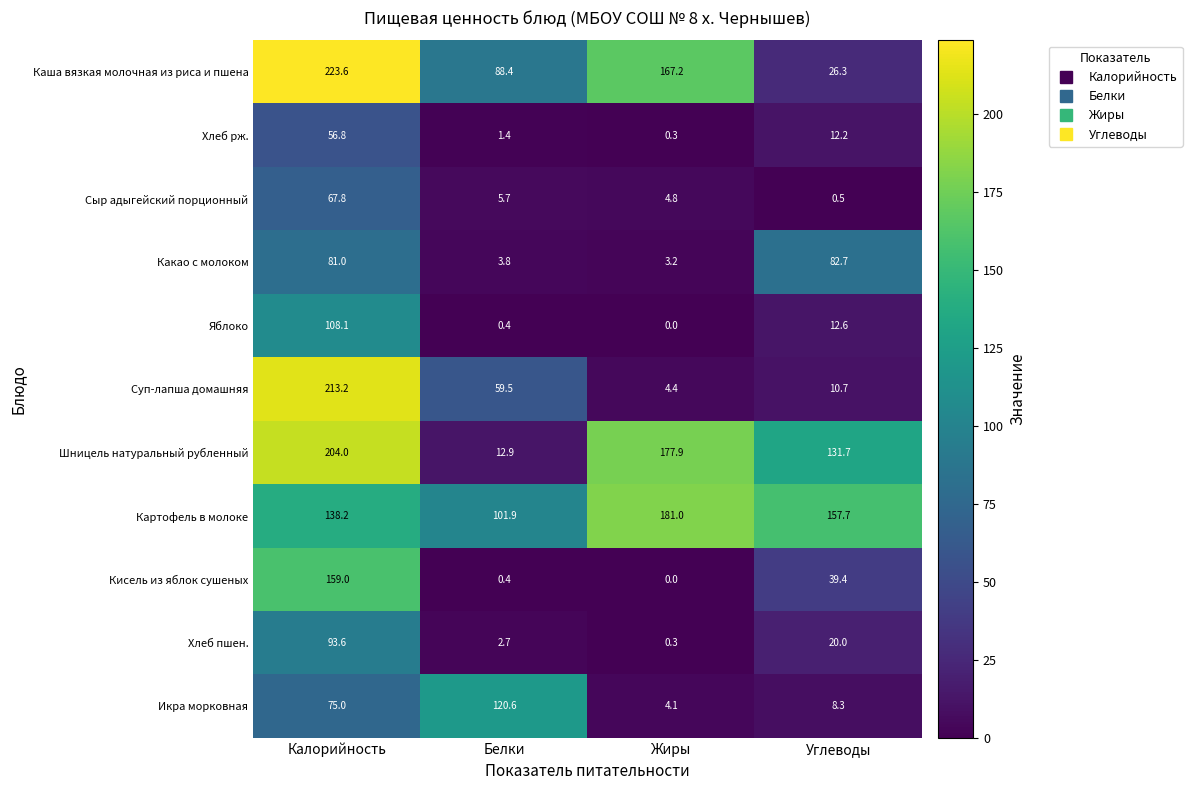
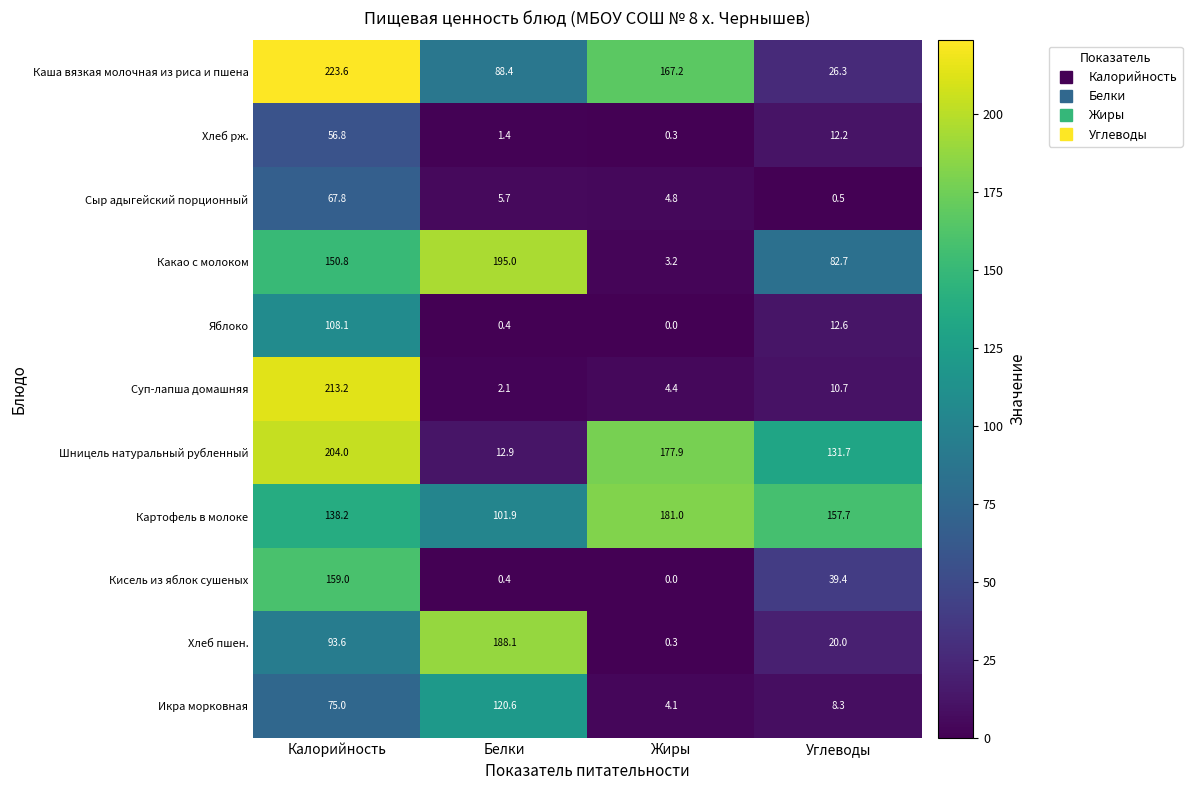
  {
    "Каша вязкая молочная из риса и пшена": {
      "Калорийность": 223.6,
      "Белки": 88.4,
      "Жиры": 167.2,
      "Углеводы": 26.3
    },
    "Хлеб рж.": {
      "Калорийность": 56.8,
      "Белки": 1.4,
      "Жиры": 0.3,
      "Углеводы": 12.2
    },
    "Сыр адыгейский порционный": {
      "Калорийность": 67.8,
      "Белки": 5.7,
      "Жиры": 4.8,
      "Углеводы": 0.5
    },
    "Какао с молоком": {
-     "Калорийность": 81.0,
-     "Белки": 3.8,
+     "Калорийность": 150.8,
+     "Белки": 195.0,
      "Жиры": 3.2,
      "Углеводы": 82.7
    },
    "Яблоко": {
      "Калорийность": 108.1,
      "Белки": 0.4,
      "Жиры": 0.0,
      "Углеводы": 12.6
    },
    "Суп-лапша домашняя": {
      "Калорийность": 213.2,
-     "Белки": 59.5,
+     "Белки": 2.1,
      "Жиры": 4.4,
      "Углеводы": 10.7
    },
    "Шницель натуральный рубленный": {
      "Калорийность": 204.0,
      "Белки": 12.9,
      "Жиры": 177.9,
      "Углеводы": 131.7
    },
    "Картофель в молоке": {
      "Калорийность": 138.2,
      "Белки": 101.9,
      "Жиры": 181.0,
      "Углеводы": 157.7
    },
    "Кисель из яблок сушеных": {
      "Калорийность": 159.0,
      "Белки": 0.4,
      "Жиры": 0.0,
      "Углеводы": 39.4
    },
    "Хлеб пшен.": {
      "Калорийность": 93.6,
-     "Белки": 2.7,
+     "Белки": 188.1,
      "Жиры": 0.3,
      "Углеводы": 20.0
    },
    "Икра морковная": {
      "Калорийность": 75.0,
      "Белки": 120.6,
      "Жиры": 4.1,
      "Углеводы": 8.3
    }
  }
